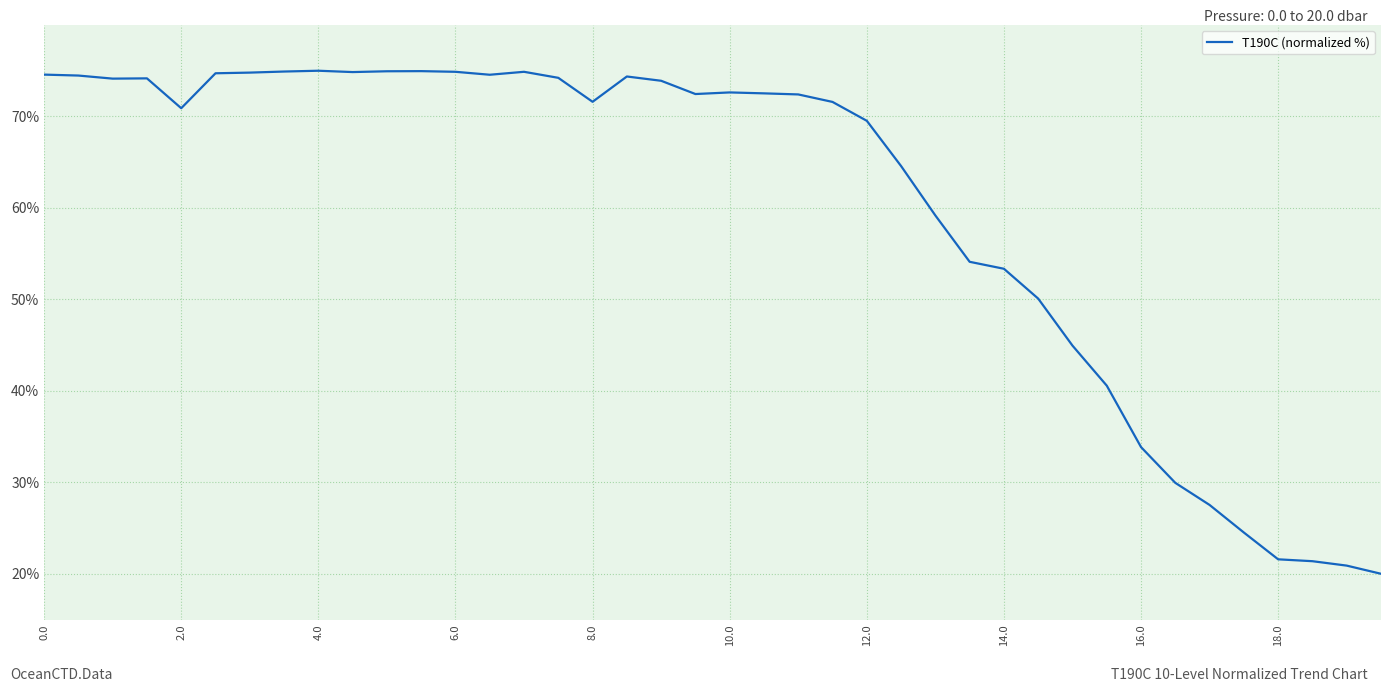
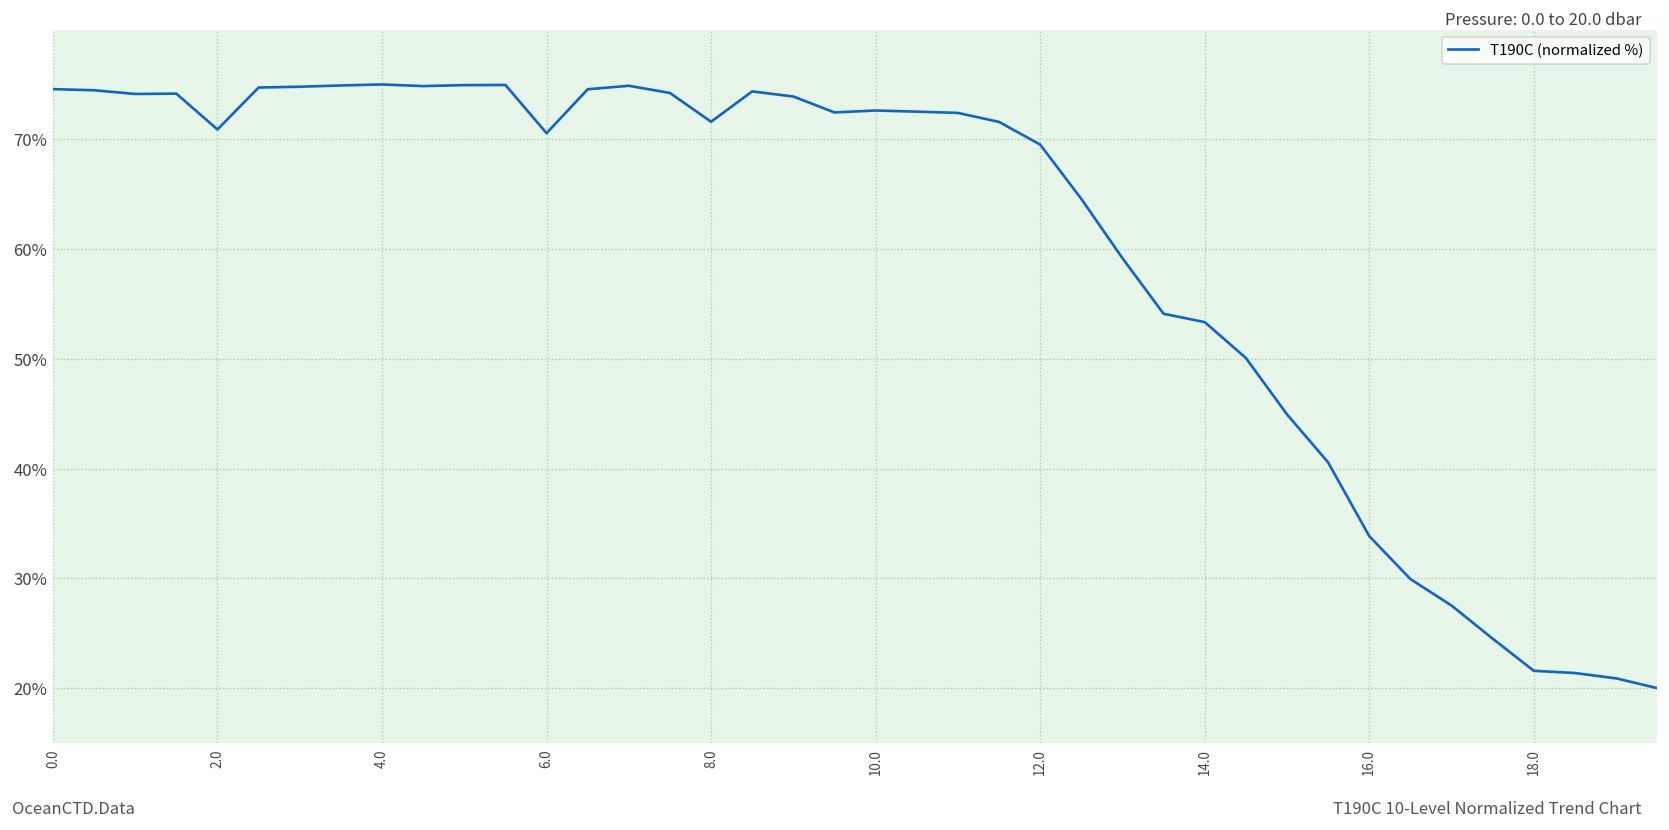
  {
    "0.0": "75%",
    "2.0": "71%",
    "4.0": "75%",
-   "6.0": "75%",
+   "6.0": "71%",
    "8.0": "72%",
    "10.0": "73%",
    "12.0": "70%",
    "14.0": "53%",
    "16.0": "34%",
    "18.0": "22%"
  }
